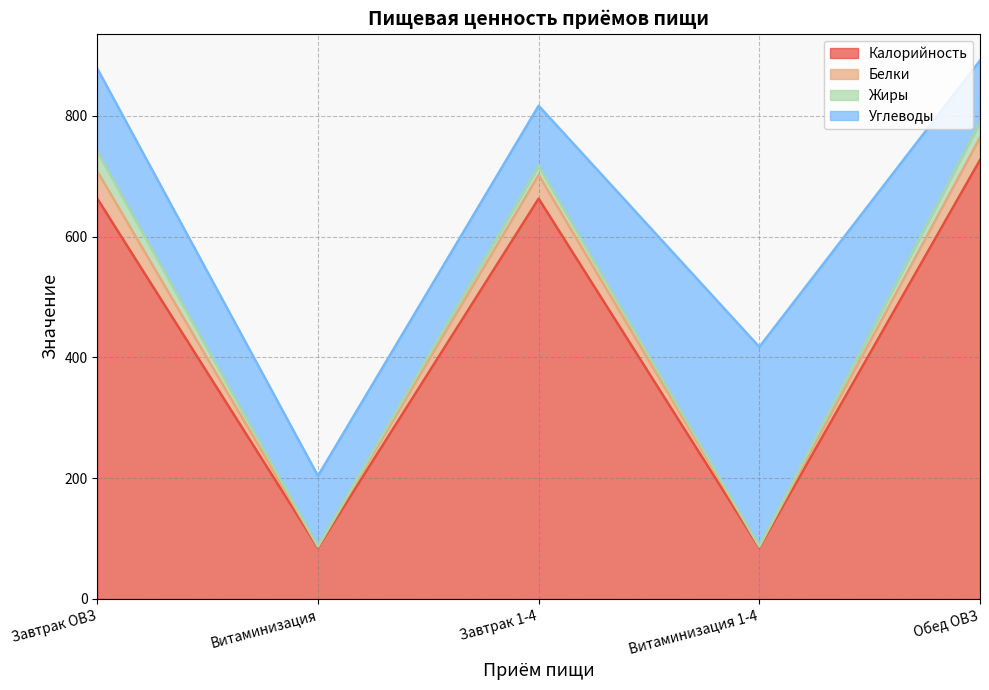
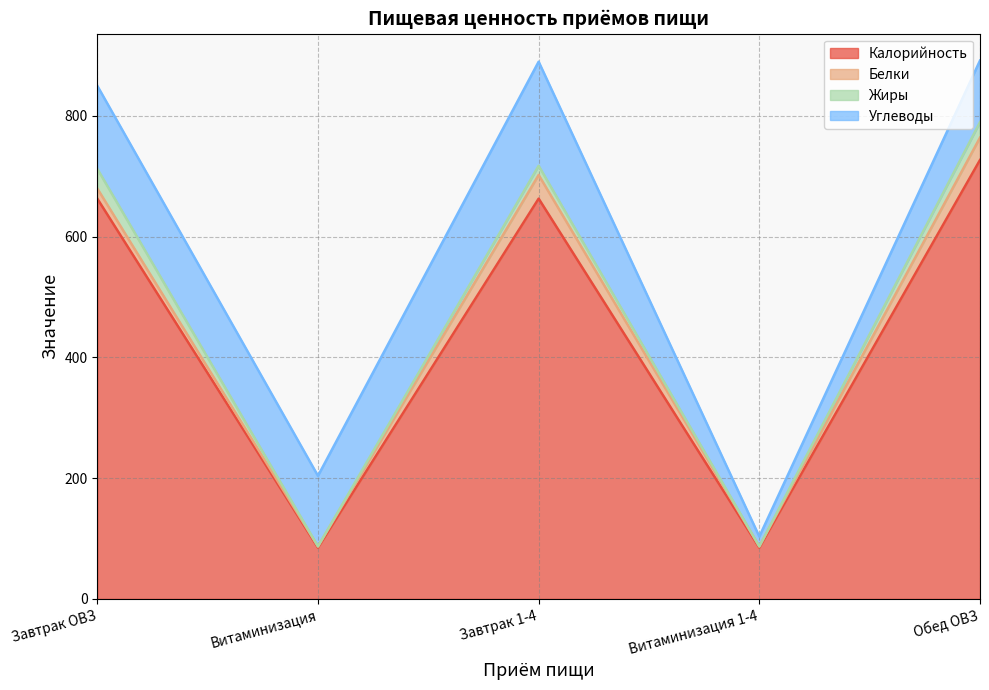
  {
    "Калорийность": {
      "Завтрак ОВЗ": 660,
      "Завтрак 1-4": 660,
      "Обед ОВЗ": 730
    },
    "Белки": {
-     "Завтрак ОВЗ": 50,
+     "Завтрак ОВЗ": 20,
      "Завтрак 1-4": 40,
      "Обед ОВЗ": 40
    },
    "Жиры": {
      "Завтрак ОВЗ": 30,
      "Завтрак 1-4": 20,
      "Обед ОВЗ": 30
    },
    "Углеводы": {
      "Завтрак ОВЗ": 140,
      "Витаминизация": 120,
-     "Завтрак 1-4": 100,
-     "Витаминизация 1-4": 330,
+     "Завтрак 1-4": 170,
+     "Витаминизация 1-4": 20,
      "Обед ОВЗ": 100
    }
  }
